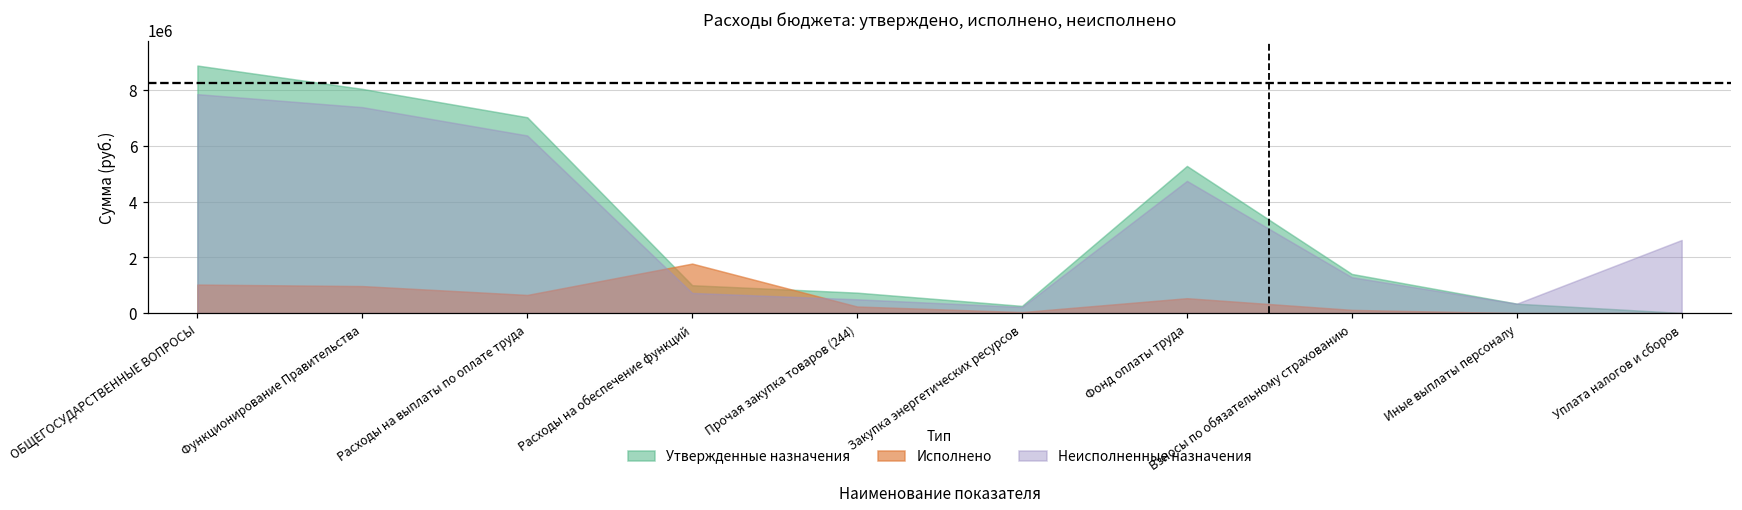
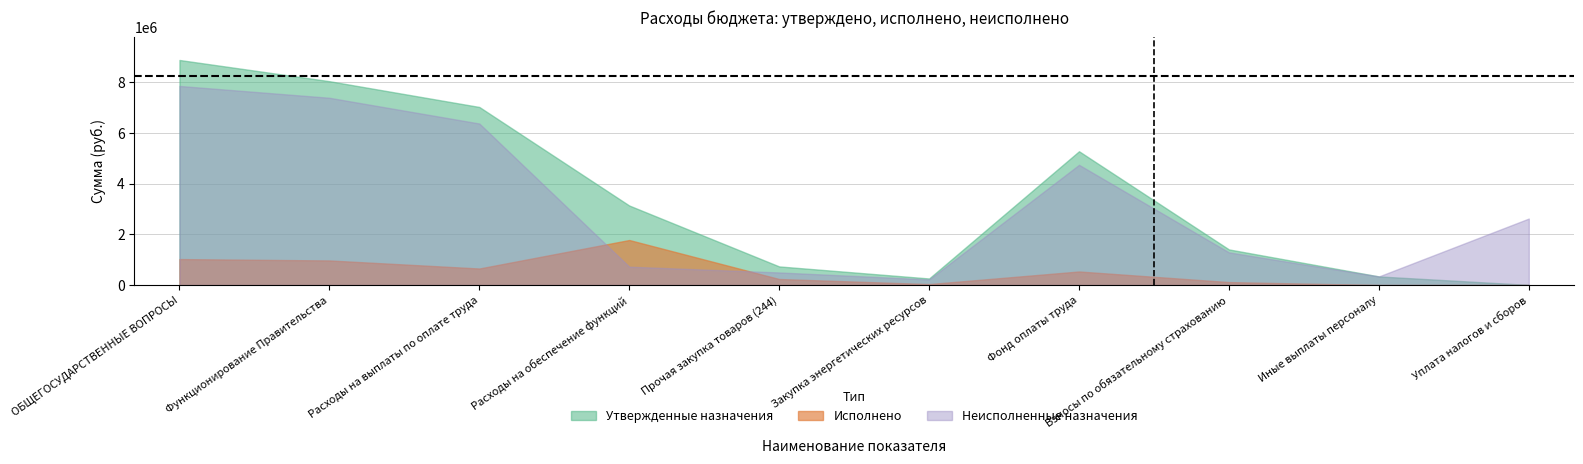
  {
    "Утвержденные назначения": {
      "ОБЩЕГОСУДАРСТВЕННЫЕ ВОПРОСЫ": 8900000,
      "Функционирование Правительства": 8100000,
      "Расходы на выплаты по оплате труда": 7000000,
-     "Расходы на обеспечение функций": 1000000,
+     "Расходы на обеспечение функций": 3100000,
      "Прочая закупка товаров (244)": 700000,
      "Фонд оплаты труда": 5300000,
      "Взносы по обязательному страхованию": 1400000
    },
    "Исполнено": {
      "ОБЩЕГОСУДАРСТВЕННЫЕ ВОПРОСЫ": 1000000,
      "Функционирование Правительства": 1000000,
      "Расходы на выплаты по оплате труда": 700000,
      "Расходы на обеспечение функций": 1800000,
      "Прочая закупка товаров (244)": 200000,
      "Фонд оплаты труда": 500000,
      "Взносы по обязательному страхованию": 100000,
      "Иные выплаты персоналу": 0
    },
    "Неисполненные назначения": {
      "ОБЩЕГОСУДАРСТВЕННЫЕ ВОПРОСЫ": 7900000,
      "Функционирование Правительства": 7400000,
      "Расходы на выплаты по оплате труда": 6400000,
      "Расходы на обеспечение функций": 700000,
      "Прочая закупка товаров (244)": 500000,
      "Фонд оплаты труда": 4700000,
      "Взносы по обязательному страхованию": 1300000,
      "Уплата налогов и сборов": 2600000
    }
  }
